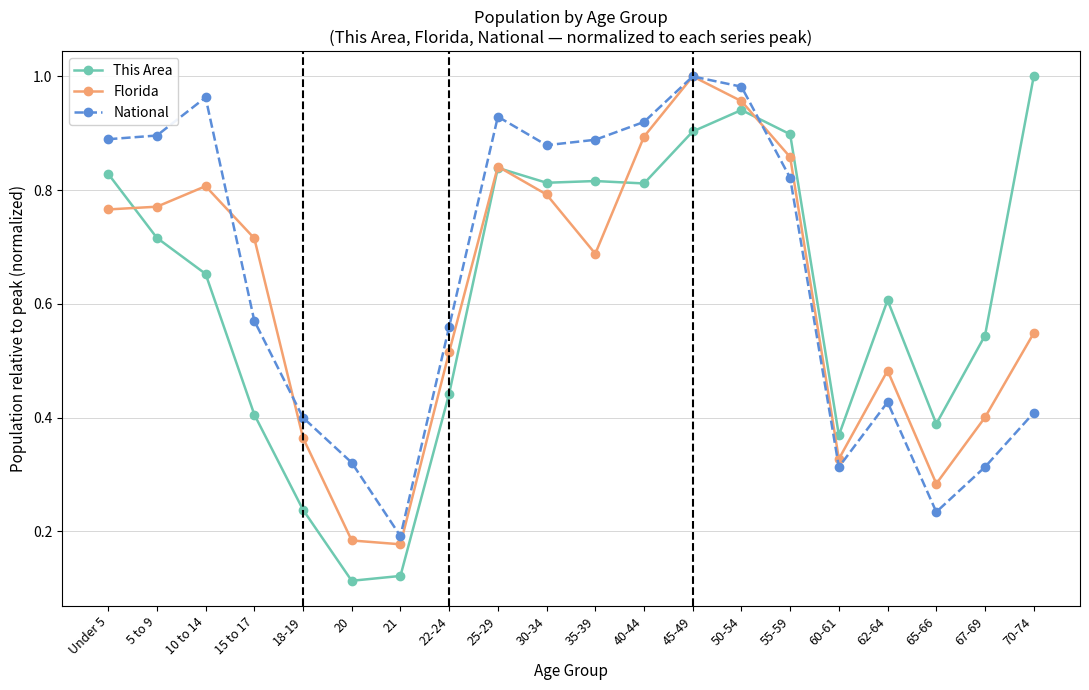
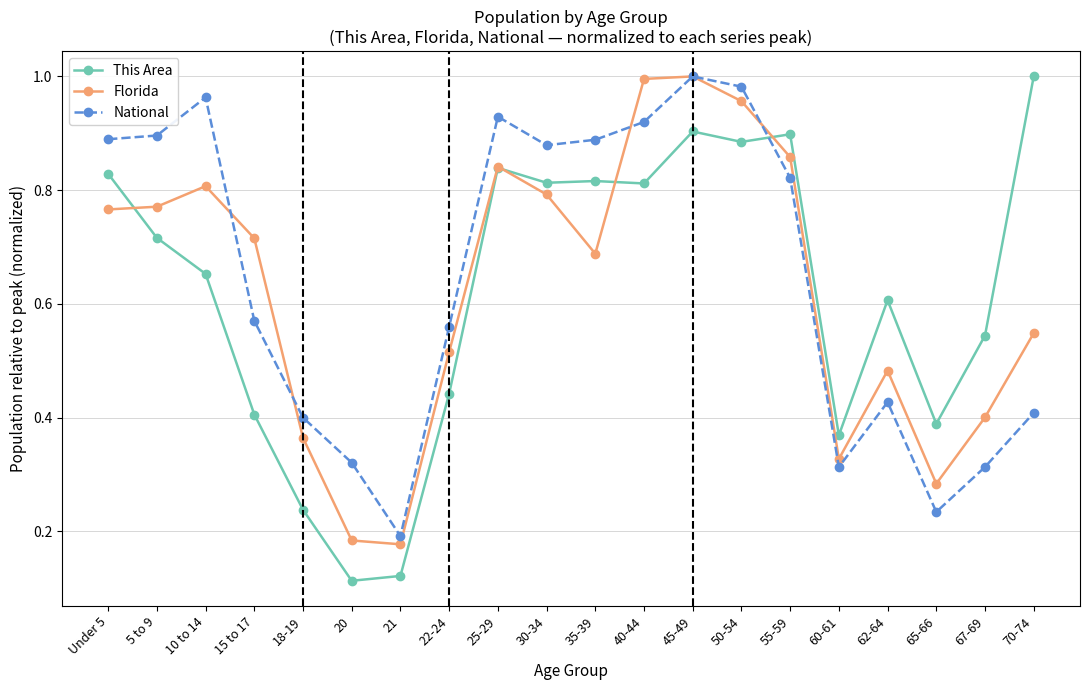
  {
    "This Area": {
      "Under 5": 0.83,
      "5 to 9": 0.72,
      "10 to 14": 0.65,
      "15 to 17": 0.41,
      "18-19": 0.24,
      "20": 0.11,
      "21": 0.12,
      "22-24": 0.44,
      "30-34": 0.81,
      "35-39": 0.82,
      "40-44": 0.81,
      "45-49": 0.90,
-     "50-54": 0.94,
+     "50-54": 0.88,
      "55-59": 0.90,
      "60-61": 0.37,
      "62-64": 0.61,
      "65-66": 0.39,
      "67-69": 0.54,
      "70-74": 1.00
    },
    "Florida": {
      "Under 5": 0.77,
      "5 to 9": 0.77,
      "10 to 14": 0.81,
      "15 to 17": 0.72,
      "18-19": 0.36,
      "20": 0.18,
      "21": 0.18,
      "22-24": 0.52,
      "30-34": 0.79,
      "35-39": 0.69,
-     "40-44": 0.89,
+     "40-44": 1.00,
      "50-54": 0.96,
      "55-59": 0.86,
      "60-61": 0.33,
      "62-64": 0.48,
      "65-66": 0.28,
      "67-69": 0.40,
      "70-74": 0.55
    },
    "National": {
      "Under 5": 0.89,
      "5 to 9": 0.90,
      "10 to 14": 0.96,
      "15 to 17": 0.57,
      "18-19": 0.40,
      "20": 0.32,
      "21": 0.19,
      "22-24": 0.56,
      "25-29": 0.93,
      "30-34": 0.88,
      "35-39": 0.89,
      "40-44": 0.92,
      "50-54": 0.98,
      "55-59": 0.82,
      "60-61": 0.31,
      "62-64": 0.43,
      "65-66": 0.23,
      "67-69": 0.31,
      "70-74": 0.41
    }
  }
